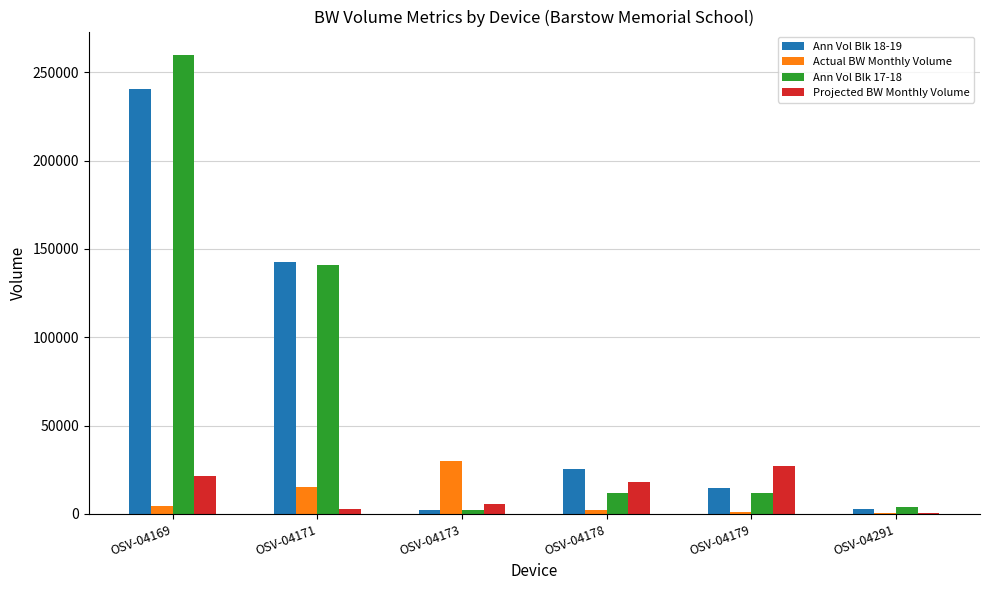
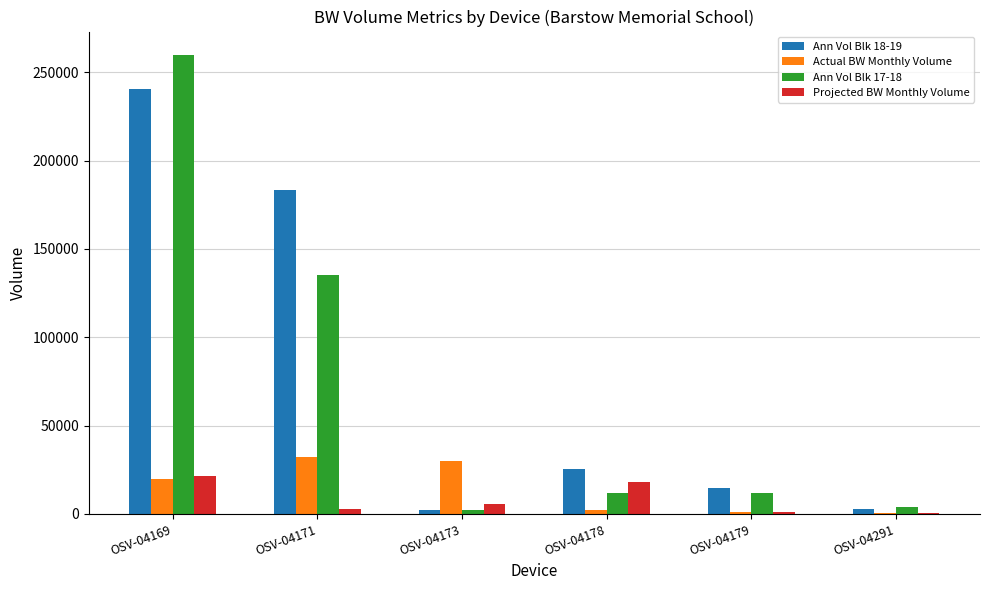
  {
    "Ann Vol Blk 18-19": {
      "OSV-04169": 240000,
-     "OSV-04171": 143000,
+     "OSV-04171": 184000,
      "OSV-04173": 2000,
      "OSV-04178": 25000,
      "OSV-04179": 15000,
      "OSV-04291": 3000
    },
    "Actual BW Monthly Volume": {
-     "OSV-04169": 4000,
-     "OSV-04171": 15000,
+     "OSV-04169": 20000,
+     "OSV-04171": 32000,
      "OSV-04173": 30000,
      "OSV-04178": 2000
    },
    "Ann Vol Blk 17-18": {
      "OSV-04169": 260000,
-     "OSV-04171": 141000,
+     "OSV-04171": 135000,
      "OSV-04173": 2000,
      "OSV-04178": 12000,
      "OSV-04179": 12000,
      "OSV-04291": 4000
    },
    "Projected BW Monthly Volume": {
      "OSV-04169": 22000,
      "OSV-04171": 3000,
      "OSV-04173": 6000,
      "OSV-04178": 18000,
-     "OSV-04179": 27000
+     "OSV-04179": 1000
    }
  }
